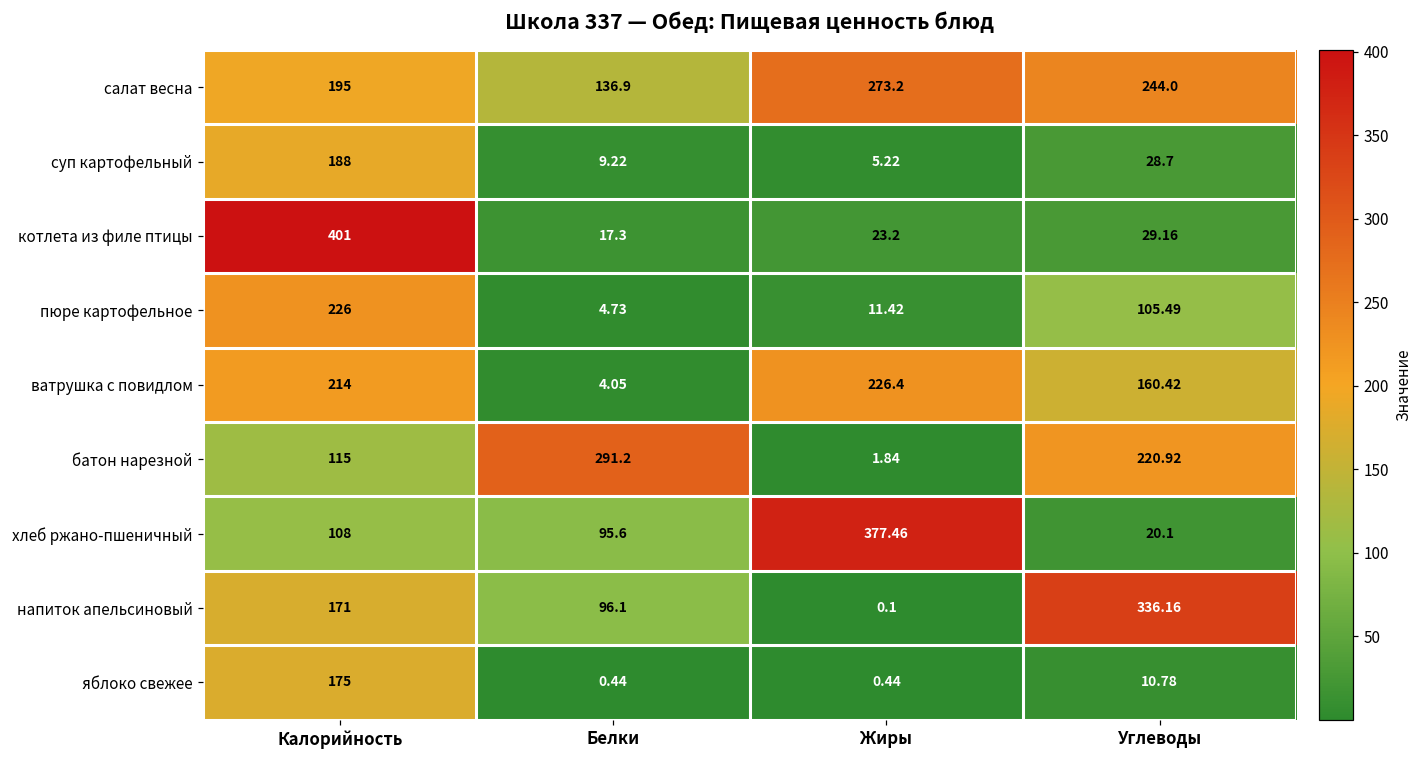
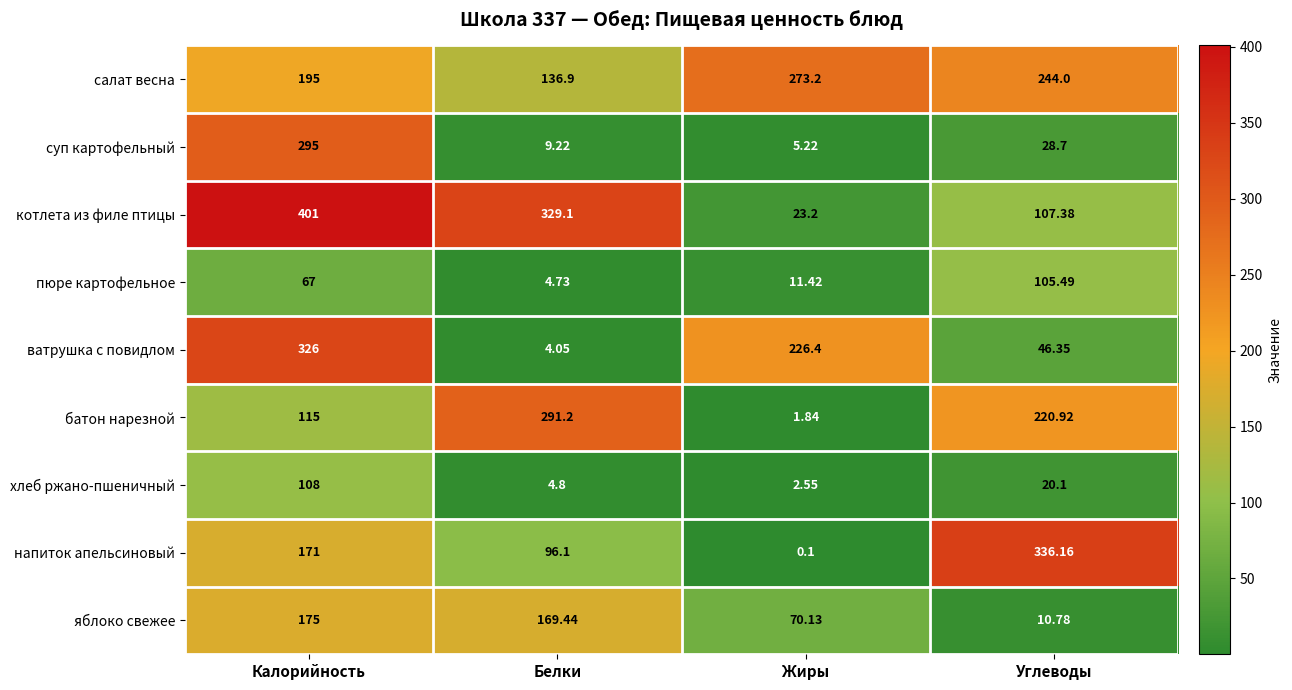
  {
    "салат весна": {
      "Калорийность": 195,
      "Белки": 136.9,
      "Жиры": 273.2,
      "Углеводы": 244.0
    },
    "суп картофельный": {
-     "Калорийность": 188,
+     "Калорийность": 295,
      "Белки": 9.22,
      "Жиры": 5.22,
      "Углеводы": 28.7
    },
    "котлета из филе птицы": {
      "Калорийность": 401,
-     "Белки": 17.3,
+     "Белки": 329.1,
      "Жиры": 23.2,
-     "Углеводы": 29.16
+     "Углеводы": 107.38
    },
    "пюре картофельное": {
-     "Калорийность": 226,
+     "Калорийность": 67,
      "Белки": 4.73,
      "Жиры": 11.42,
      "Углеводы": 105.49
    },
    "ватрушка с повидлом": {
-     "Калорийность": 214,
+     "Калорийность": 326,
      "Белки": 4.05,
      "Жиры": 226.4,
-     "Углеводы": 160.42
+     "Углеводы": 46.35
    },
    "батон нарезной": {
      "Калорийность": 115,
      "Белки": 291.2,
      "Жиры": 1.84,
      "Углеводы": 220.92
    },
    "хлеб ржано-пшеничный": {
      "Калорийность": 108,
-     "Белки": 95.6,
-     "Жиры": 377.46,
+     "Белки": 4.8,
+     "Жиры": 2.55,
      "Углеводы": 20.1
    },
    "напиток апельсиновый": {
      "Калорийность": 171,
      "Белки": 96.1,
      "Жиры": 0.1,
      "Углеводы": 336.16
    },
    "яблоко свежее": {
      "Калорийность": 175,
-     "Белки": 0.44,
-     "Жиры": 0.44,
+     "Белки": 169.44,
+     "Жиры": 70.13,
      "Углеводы": 10.78
    }
  }
